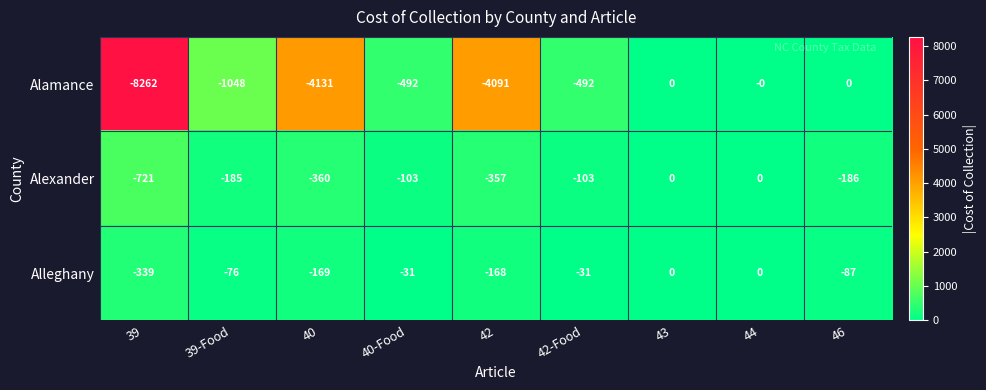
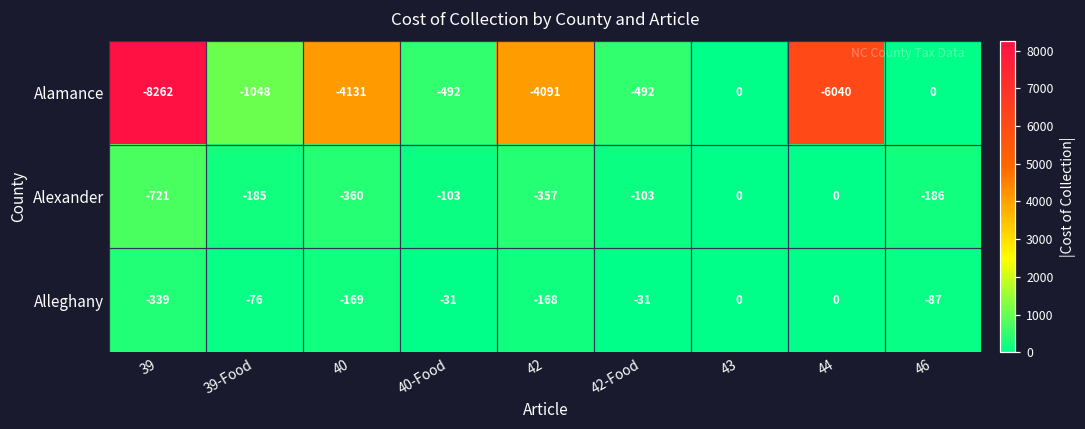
  {
    "Alamance": {
      "39": -8262,
      "39-Food": -1048,
      "40": -4131,
      "40-Food": -492,
      "42": -4091,
      "42-Food": -492,
      "43": 0,
-     "44": -0
+     "44": -6040
    },
    "Alexander": {
      "39": -721,
      "39-Food": -185,
      "40": -360,
      "40-Food": -103,
      "42": -357,
      "42-Food": -103,
      "43": 0,
      "44": 0,
      "46": -186
    },
    "Alleghany": {
      "39": -339,
      "39-Food": -76,
      "40": -169,
      "40-Food": -31,
      "42": -168,
      "42-Food": -31,
      "43": 0,
      "44": 0,
      "46": -87
    }
  }
